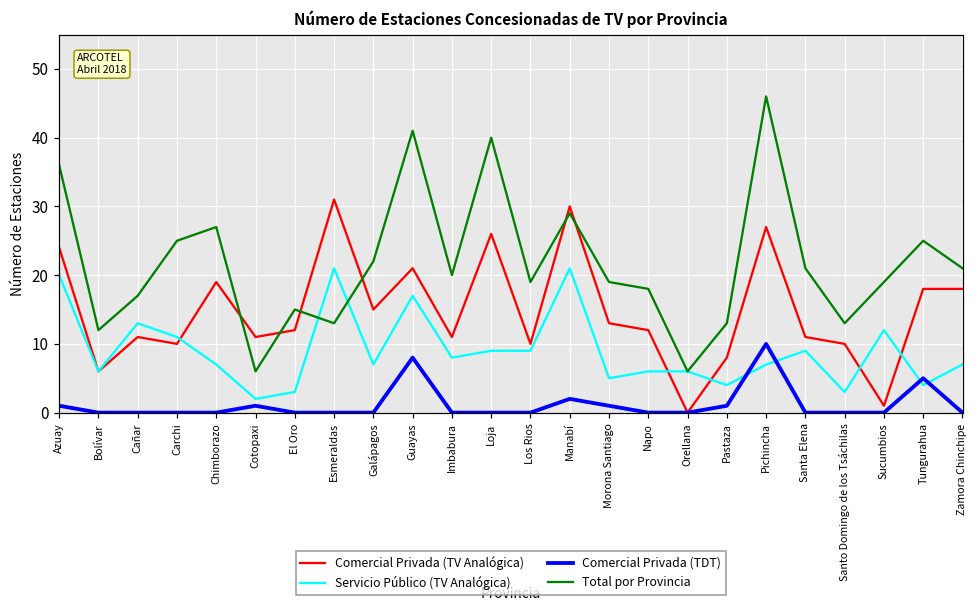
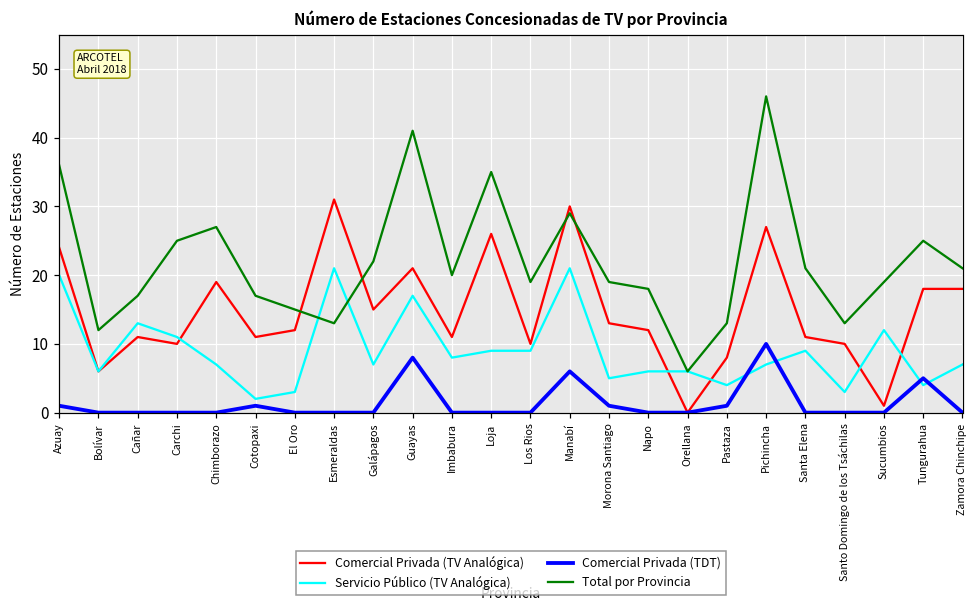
  {
    "Comercial Privada (TV Analógica)": {
      "Azuay": 24,
      "Cañar": 11,
      "Carchi": 10,
      "Chimborazo": 19,
      "Cotopaxi": 11,
      "El Oro": 12,
      "Esmeraldas": 31,
      "Galápagos": 15,
      "Guayas": 21,
      "Imbabura": 11,
      "Loja": 26,
      "Los Rios": 10,
      "Manabí": 30,
      "Morona Santiago": 13,
      "Napo": 12,
      "Pastaza": 8,
      "Pichincha": 27,
      "Santa Elena": 11,
      "Santo Domingo de los Tsáchilas": 10,
      "Sucumbios": 1,
      "Tungurahua": 18,
      "Zamora Chinchipe": 18
    },
    "Servicio Público (TV Analógica)": {
      "Azuay": 20,
      "Cañar": 13,
      "Carchi": 11,
      "Chimborazo": 7,
      "Cotopaxi": 2,
      "El Oro": 3,
      "Esmeraldas": 21,
      "Galápagos": 7,
      "Guayas": 17,
      "Imbabura": 8,
      "Loja": 9,
      "Los Rios": 9,
      "Manabí": 21,
      "Morona Santiago": 5,
      "Napo": 6,
      "Pastaza": 4,
      "Pichincha": 7,
      "Santa Elena": 9,
      "Santo Domingo de los Tsáchilas": 3,
      "Sucumbios": 12,
      "Tungurahua": 4,
      "Zamora Chinchipe": 7
    },
    "Comercial Privada (TDT)": {
      "Azuay": 1,
      "Bolívar": 0,
      "Cañar": 0,
      "Carchi": 0,
      "Chimborazo": 0,
      "Cotopaxi": 1,
      "El Oro": 0,
      "Esmeraldas": 0,
      "Galápagos": 0,
      "Guayas": 8,
      "Imbabura": 0,
      "Loja": 0,
      "Los Rios": 0,
-     "Manabí": 2,
+     "Manabí": 6,
      "Morona Santiago": 1,
      "Napo": 0,
      "Pastaza": 1,
      "Pichincha": 10,
      "Santa Elena": 0,
      "Santo Domingo de los Tsáchilas": 0,
      "Sucumbios": 0,
      "Tungurahua": 5,
      "Zamora Chinchipe": 0
    },
    "Total por Provincia": {
      "Azuay": 36,
      "Bolívar": 12,
      "Cañar": 17,
      "Carchi": 25,
      "Chimborazo": 27,
-     "Cotopaxi": 6,
+     "Cotopaxi": 17,
      "El Oro": 15,
      "Esmeraldas": 13,
      "Galápagos": 22,
      "Guayas": 41,
      "Imbabura": 20,
-     "Loja": 40,
+     "Loja": 35,
      "Los Rios": 19,
      "Manabí": 29,
      "Morona Santiago": 19,
      "Napo": 18,
      "Pastaza": 13,
      "Pichincha": 46,
      "Santa Elena": 21,
      "Santo Domingo de los Tsáchilas": 13,
      "Sucumbios": 19,
      "Tungurahua": 25,
      "Zamora Chinchipe": 21
    }
  }
